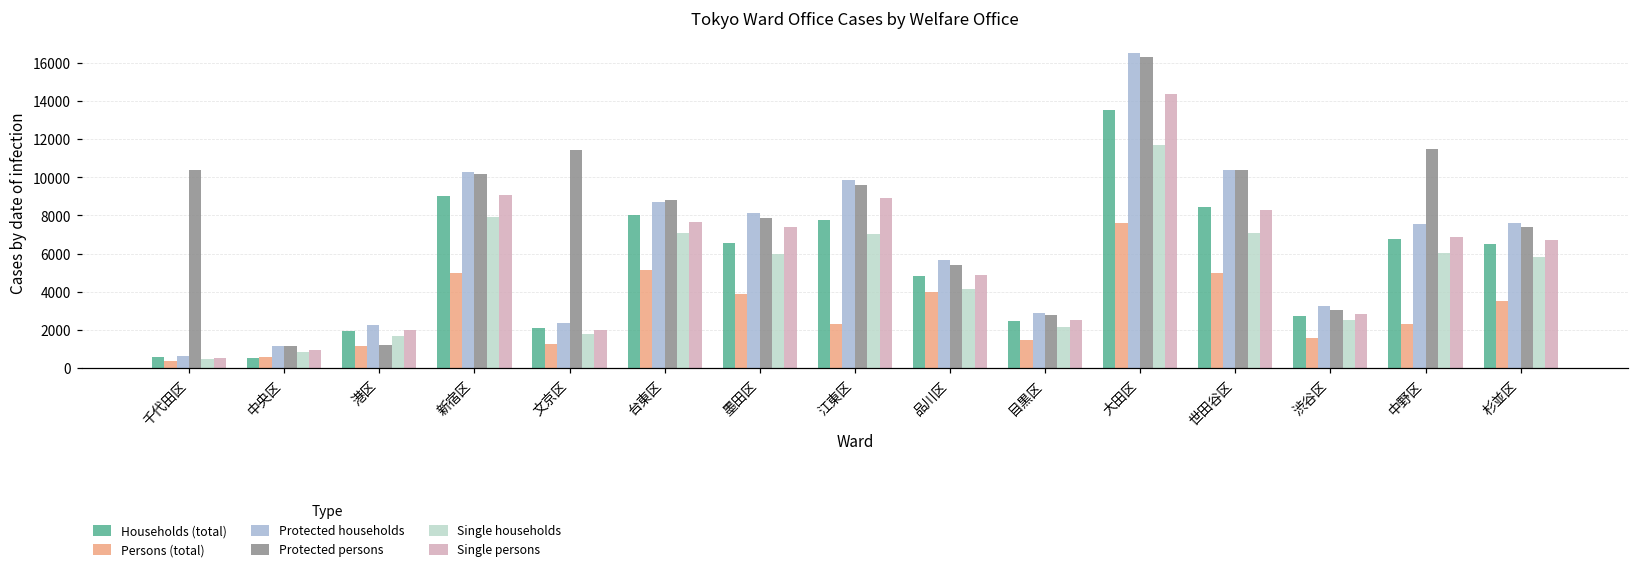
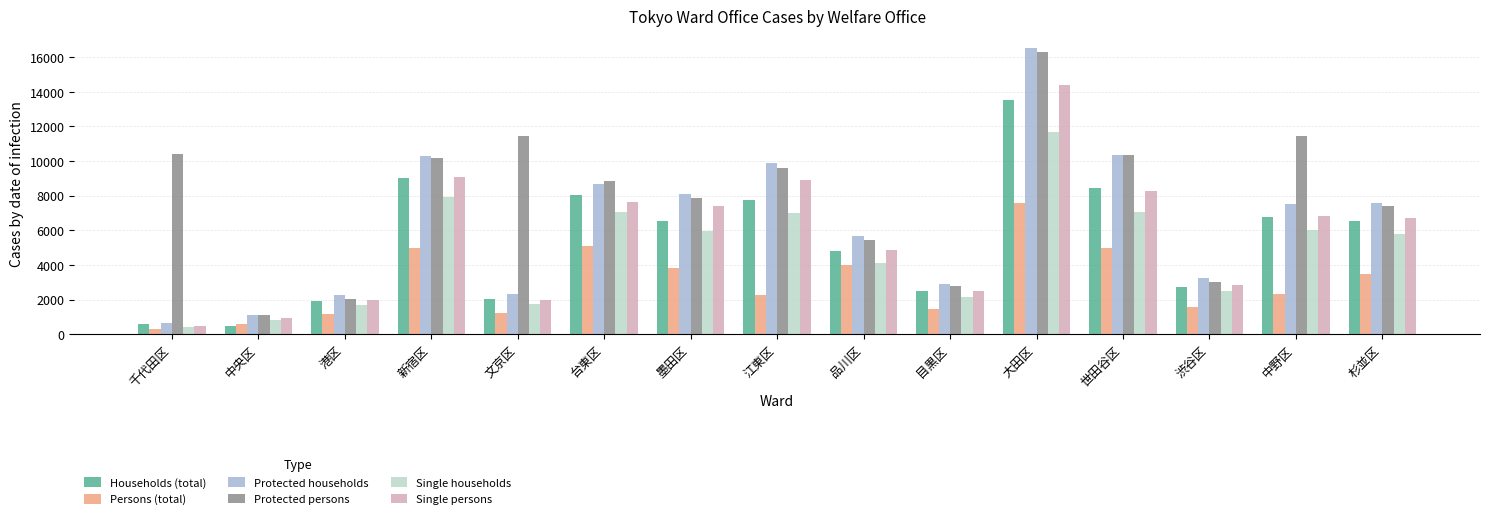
  {
    "Households (total)": {
      "千代田区": 600,
      "中央区": 500,
      "港区": 1900,
      "新宿区": 9000,
      "文京区": 2100,
      "台東区": 8000,
      "墨田区": 6600,
      "江東区": 7800,
      "品川区": 4800,
      "目黒区": 2500,
      "大田区": 13500,
      "世田谷区": 8400,
      "渋谷区": 2700,
      "中野区": 6800,
      "杉並区": 6500
    },
    "Persons (total)": {
      "千代田区": 300,
      "中央区": 600,
      "港区": 1100,
      "新宿区": 5000,
      "文京区": 1300,
      "台東区": 5100,
      "墨田区": 3900,
      "江東区": 2300,
      "品川区": 4000,
      "目黒区": 1500,
      "大田区": 7600,
      "世田谷区": 5000,
      "渋谷区": 1600,
      "中野区": 2300,
      "杉並区": 3500
    },
    "Protected persons": {
      "千代田区": 10400,
      "中央区": 1100,
-     "港区": 1200,
+     "港区": 2000,
      "新宿区": 10200,
      "文京区": 11400,
      "台東区": 8800,
      "墨田区": 7900,
      "江東区": 9600,
      "品川区": 5400,
      "目黒区": 2800,
      "大田区": 16300,
      "世田谷区": 10400,
      "渋谷区": 3000,
      "中野区": 11500,
      "杉並区": 7400
    }
  }
